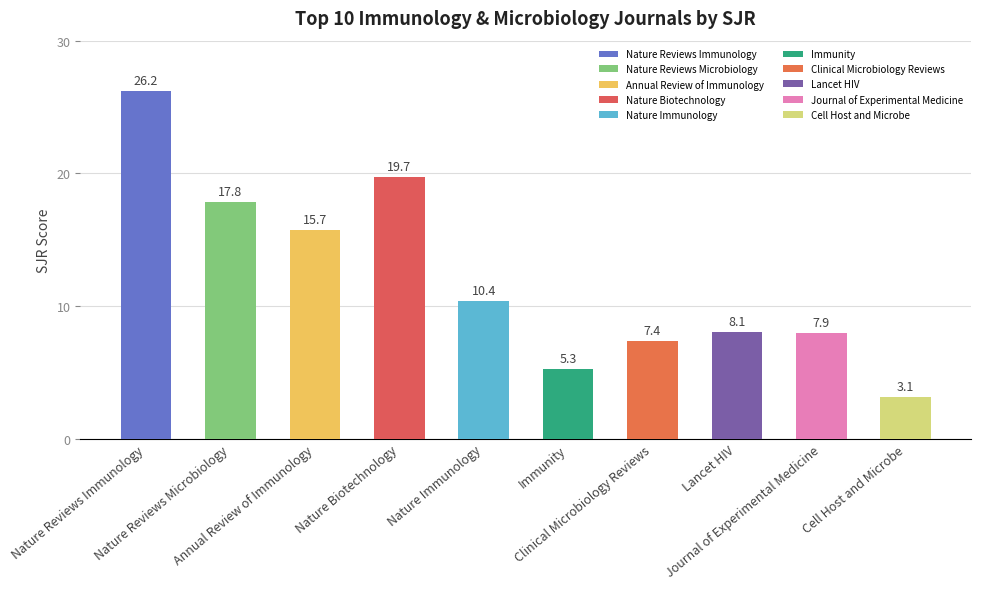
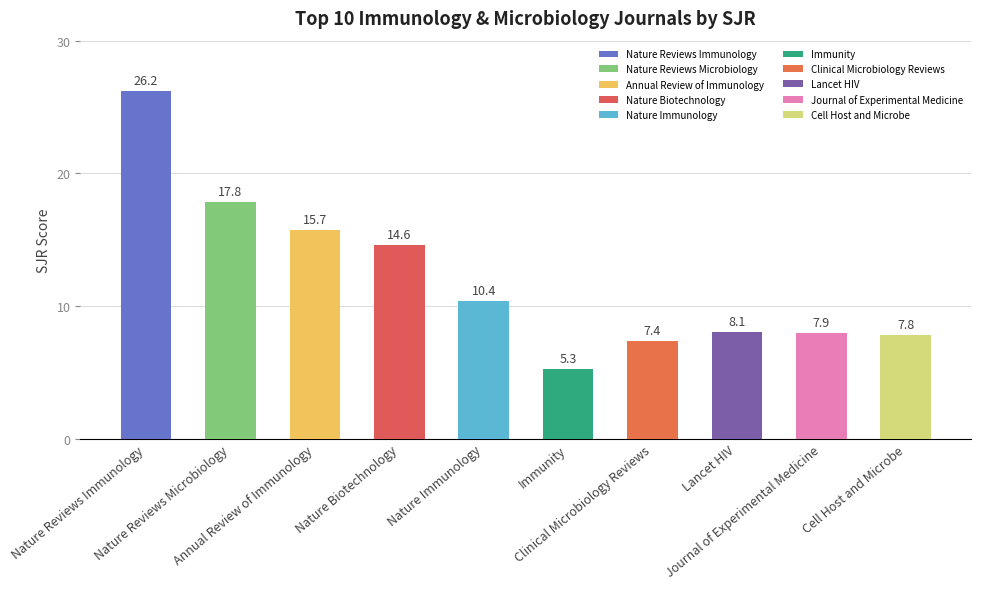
  {
    "Nature Reviews Immunology": 26.2,
    "Nature Reviews Microbiology": 17.8,
    "Annual Review of Immunology": 15.7,
-   "Nature Biotechnology": 19.7,
+   "Nature Biotechnology": 14.6,
    "Nature Immunology": 10.4,
    "Immunity": 5.3,
    "Clinical Microbiology Reviews": 7.4,
    "Lancet HIV": 8.1,
    "Journal of Experimental Medicine": 7.9,
-   "Cell Host and Microbe": 3.1
+   "Cell Host and Microbe": 7.8
  }
